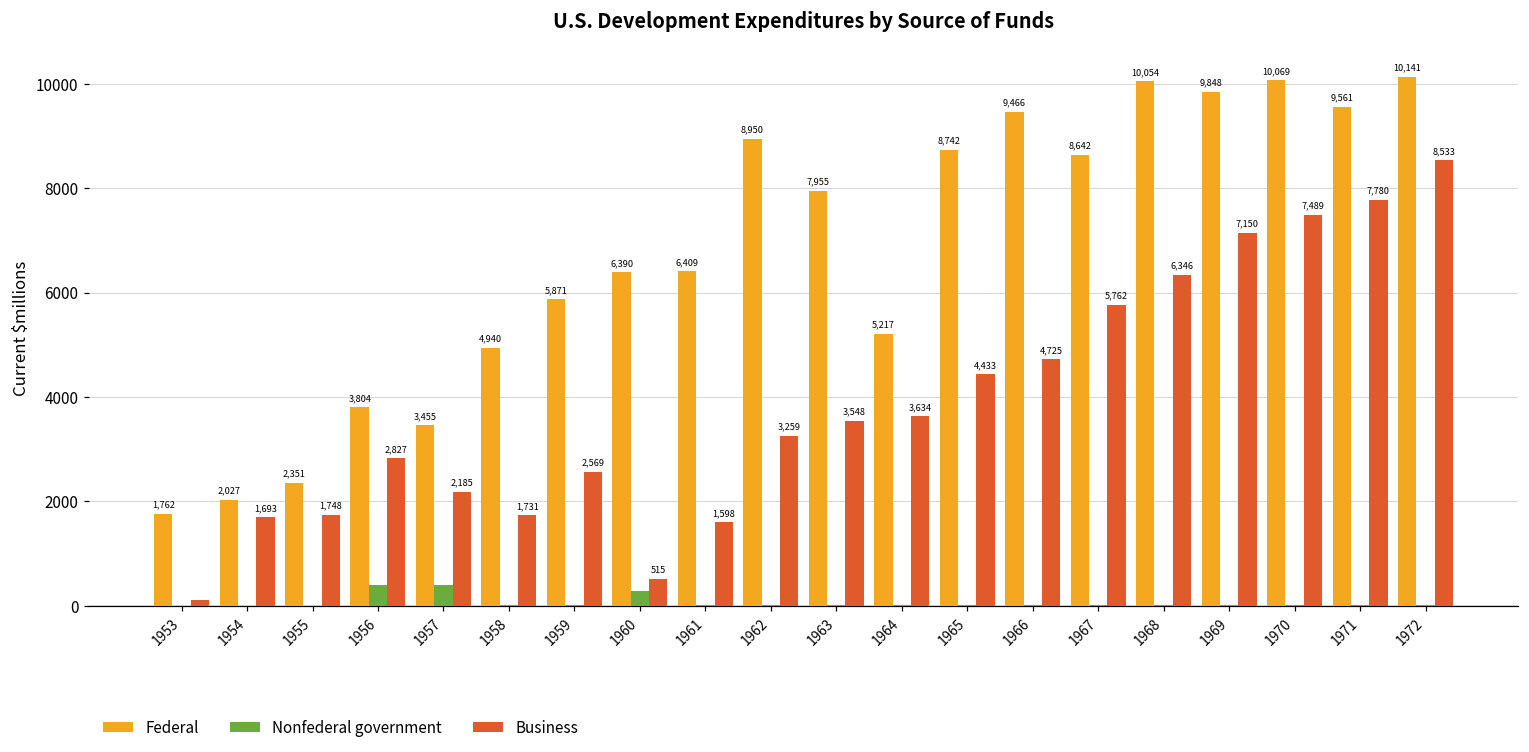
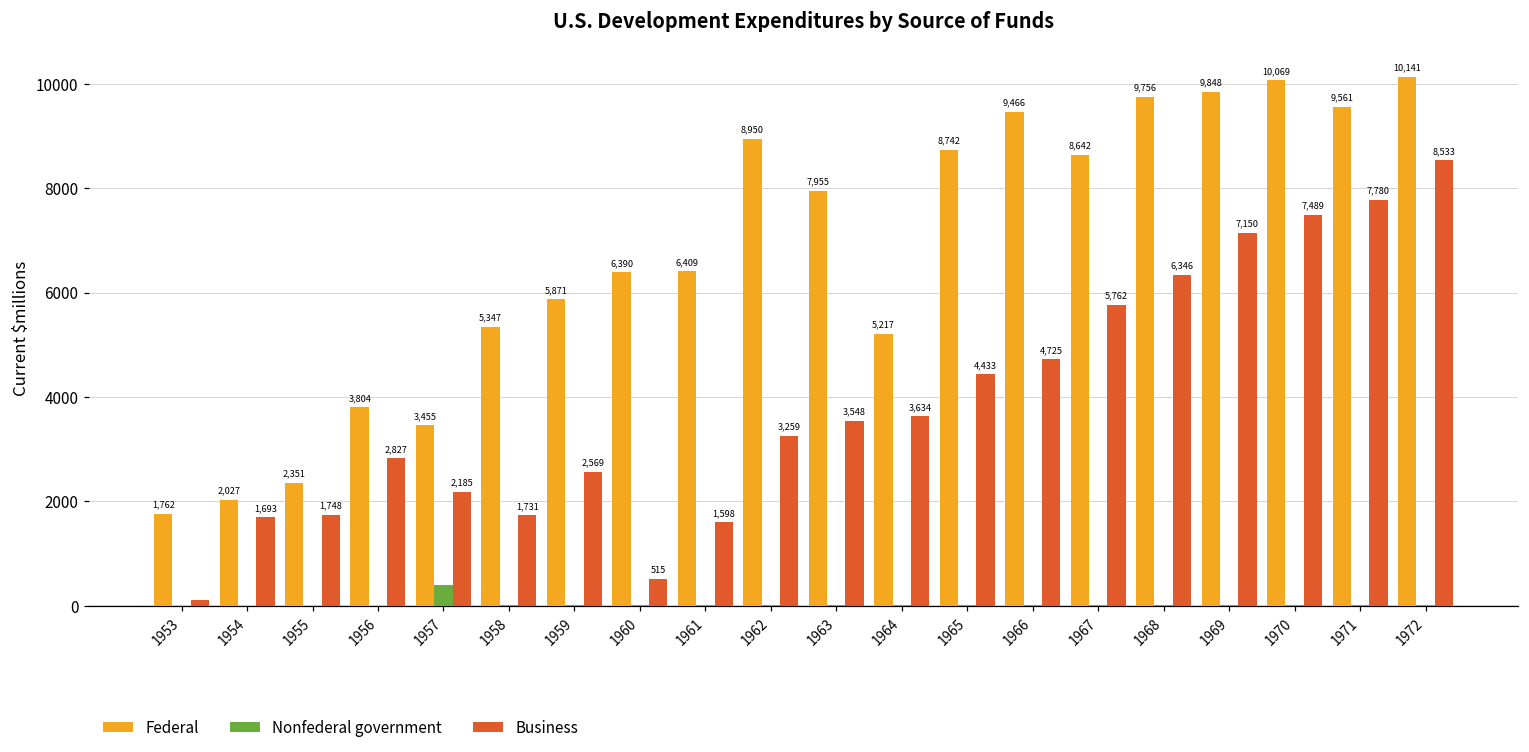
  {
    "Federal": {
      "1953": "1,762",
      "1954": "2,027",
      "1955": "2,351",
      "1956": "3,804",
      "1957": "3,455",
-     "1958": "4,940",
+     "1958": "5,347",
      "1959": "5,871",
      "1960": "6,390",
      "1961": "6,409",
      "1962": "8,950",
      "1963": "7,955",
      "1964": "5,217",
      "1965": "8,742",
      "1966": "9,466",
      "1967": "8,642",
-     "1968": "10,054",
+     "1968": "9,756",
      "1969": "9,848",
      "1970": "10,069",
      "1971": "9,561",
      "1972": "10,141"
    },
    "Nonfederal government": {
-     "1956": "400",
+     "1956": "0",
      "1957": "400",
-     "1960": "300"
+     "1960": "0"
    },
    "Business": {
      "1954": "1,693",
      "1955": "1,748",
      "1956": "2,827",
      "1957": "2,185",
      "1958": "1,731",
      "1959": "2,569",
      "1960": "515",
      "1961": "1,598",
      "1962": "3,259",
      "1963": "3,548",
      "1964": "3,634",
      "1965": "4,433",
      "1966": "4,725",
      "1967": "5,762",
      "1968": "6,346",
      "1969": "7,150",
      "1970": "7,489",
      "1971": "7,780",
      "1972": "8,533"
    }
  }
